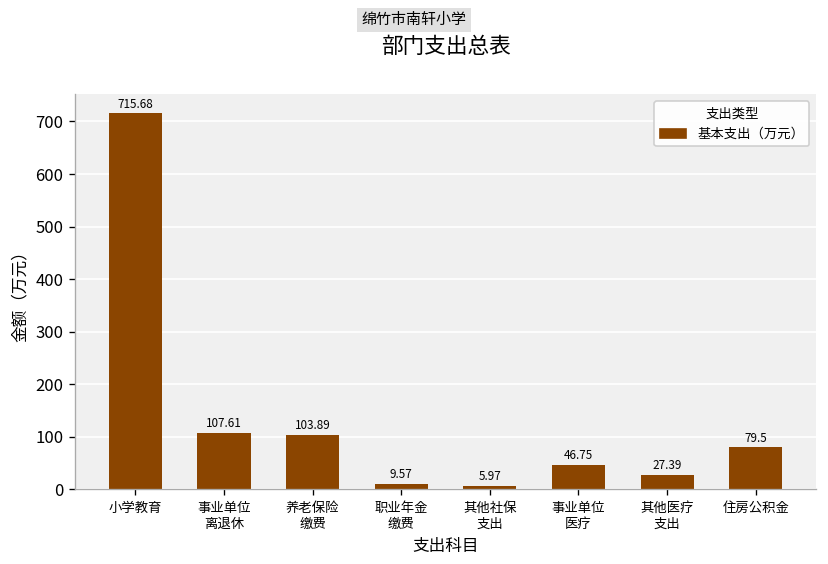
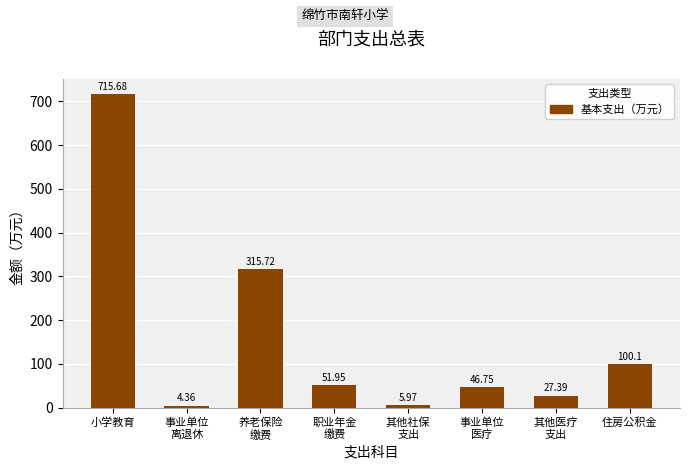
  {
    "小学教育": 715.68,
-   "事业单位 离退休": 107.61,
-   "养老保险 缴费": 103.89,
-   "职业年金 缴费": 9.57,
+   "事业单位 离退休": 4.36,
+   "养老保险 缴费": 315.72,
+   "职业年金 缴费": 51.95,
    "其他社保 支出": 5.97,
    "事业单位 医疗": 46.75,
    "其他医疗 支出": 27.39,
-   "住房公积金": 79.5
+   "住房公积金": 100.1
  }
